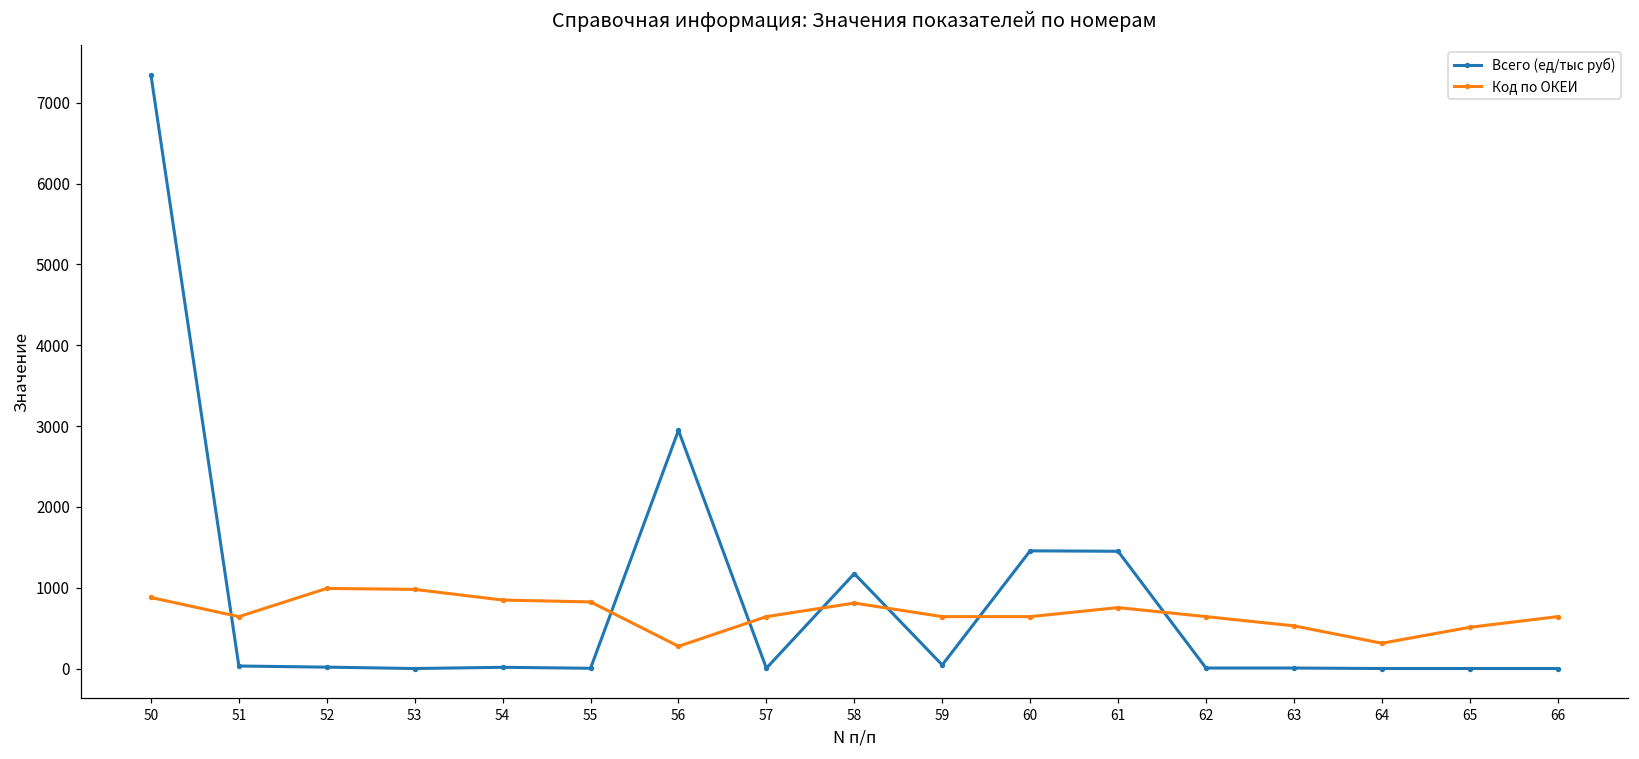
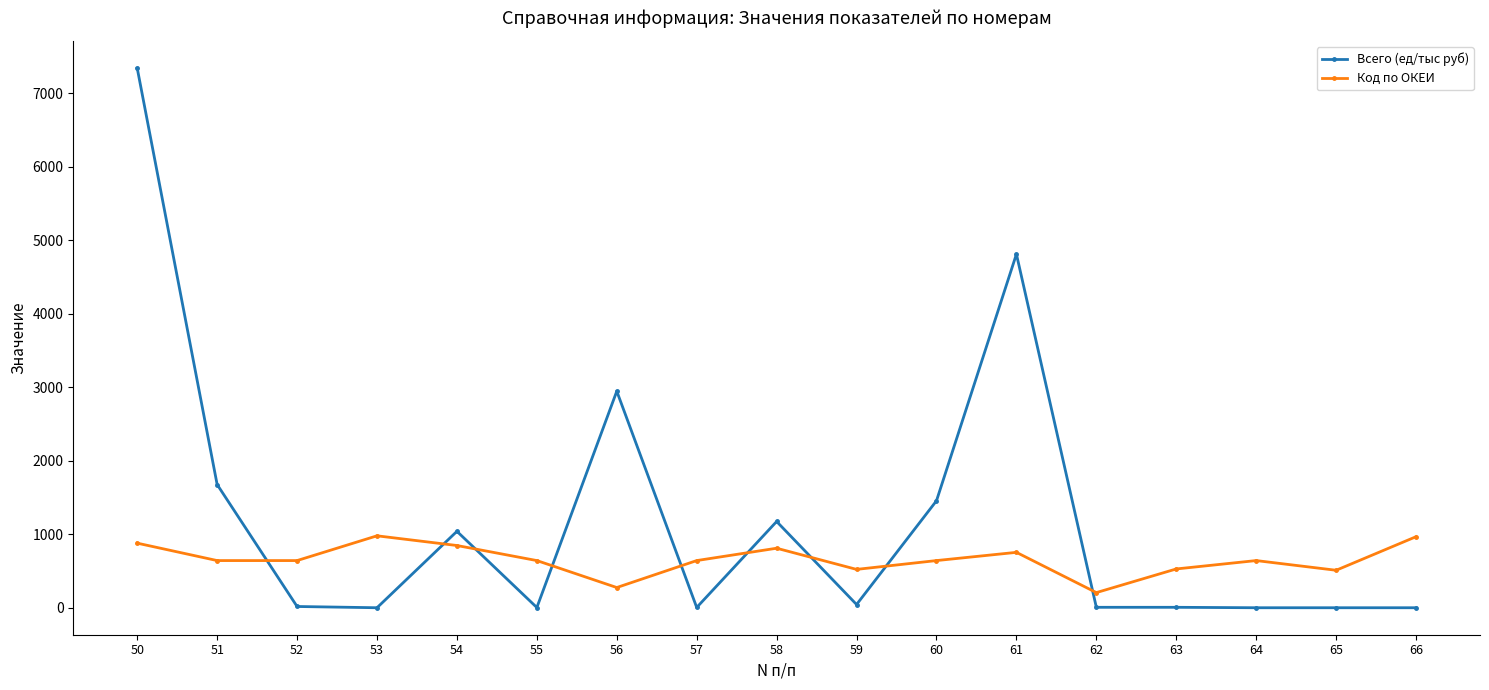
  {
    "Всего (ед/тыс руб)": {
      "50": 7300,
-     "51": 0,
+     "51": 1700,
      "52": 0,
      "53": 0,
-     "54": 0,
+     "54": 1000,
      "55": 0,
      "56": 2900,
      "57": 0,
      "58": 1200,
      "59": 0,
      "60": 1500,
-     "61": 1500,
+     "61": 4800,
      "62": 0,
      "63": 0,
      "64": 0,
      "65": 0,
      "66": 0
    },
    "Код по ОКЕИ": {
      "50": 900,
      "51": 600,
-     "52": 1000,
+     "52": 600,
      "53": 1000,
      "54": 800,
-     "55": 800,
+     "55": 600,
      "56": 300,
      "57": 600,
      "58": 800,
-     "59": 600,
+     "59": 500,
      "60": 600,
      "61": 800,
-     "62": 600,
+     "62": 200,
      "63": 500,
-     "64": 300,
+     "64": 600,
      "65": 500,
-     "66": 600
+     "66": 1000
    }
  }
